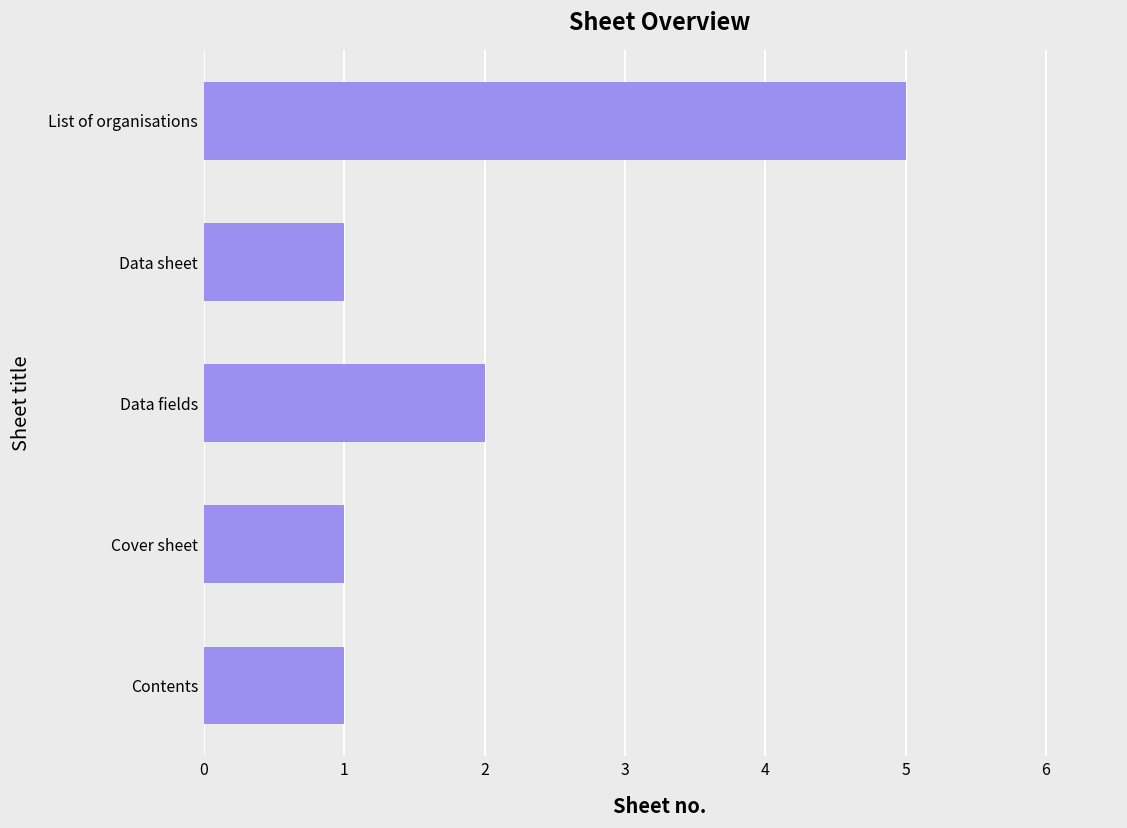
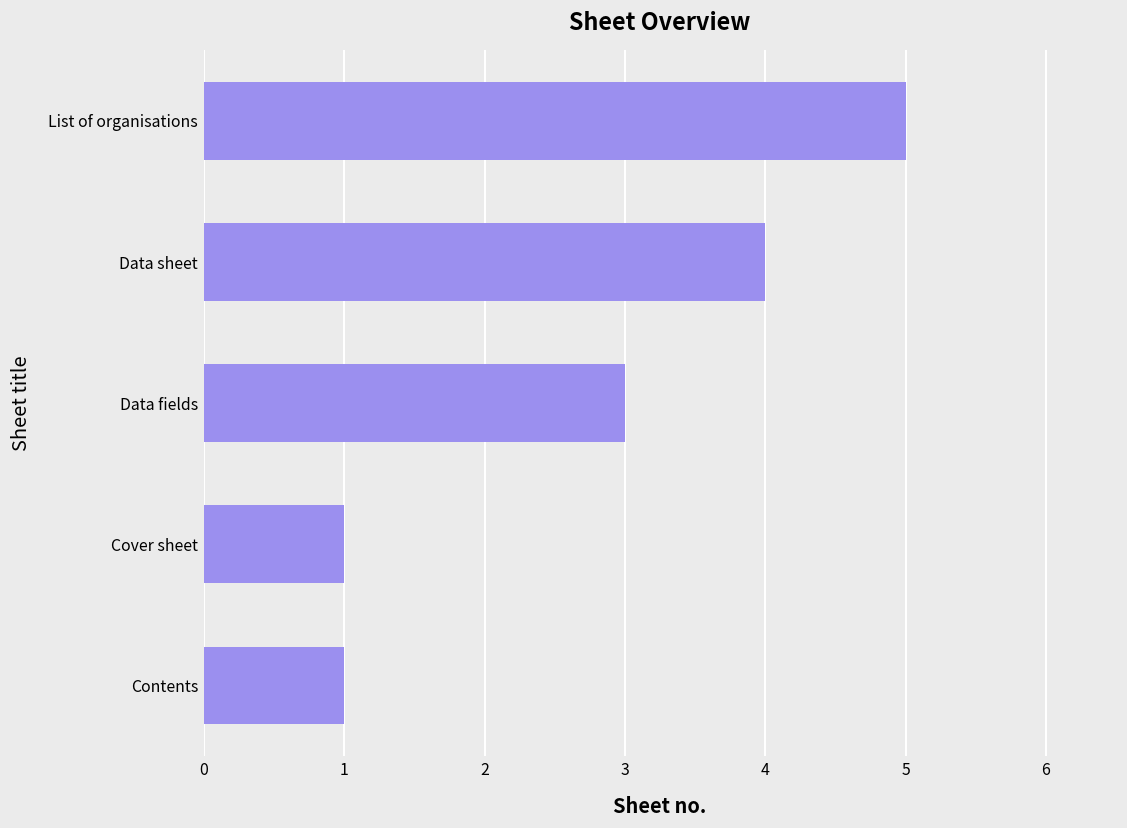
  {
    "List of organisations": 5,
-   "Data sheet": 1,
-   "Data fields": 2,
+   "Data sheet": 4,
+   "Data fields": 3,
    "Cover sheet": 1,
    "Contents": 1
  }
